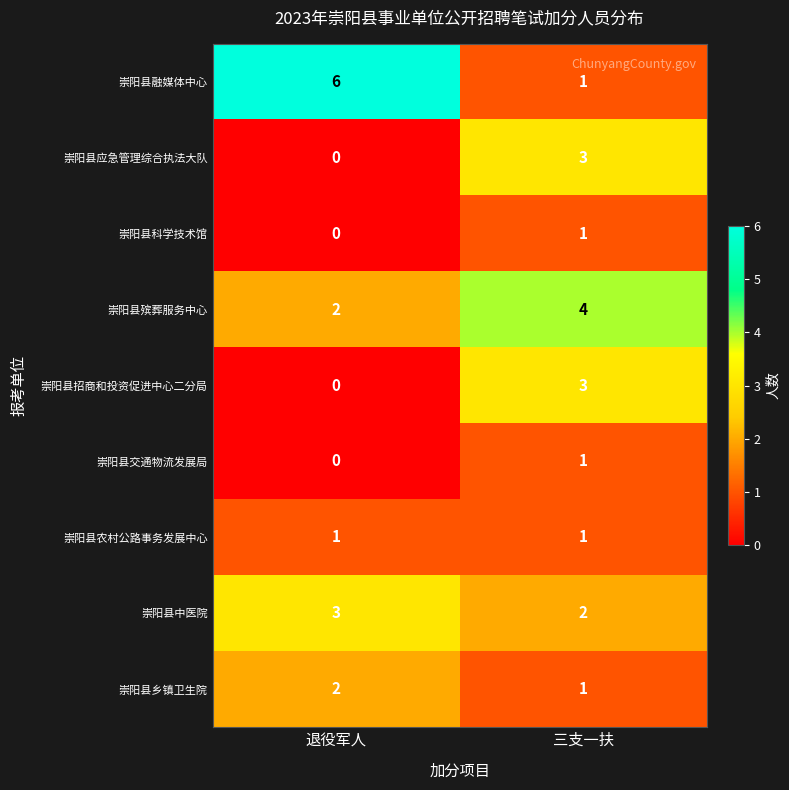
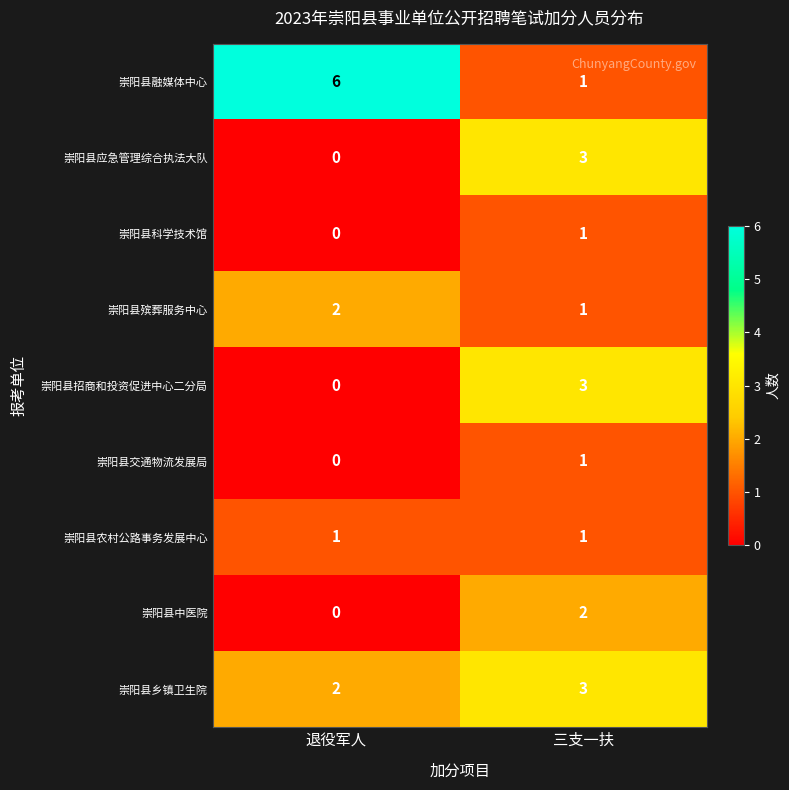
  {
    "崇阳县融媒体中心": {
      "退役军人": 6
    },
    "崇阳县应急管理综合执法大队": {
      "退役军人": 0,
      "三支一扶": 3
    },
    "崇阳县科学技术馆": {
      "退役军人": 0,
      "三支一扶": 1
    },
    "崇阳县殡葬服务中心": {
      "退役军人": 2,
-     "三支一扶": 4
+     "三支一扶": 1
    },
    "崇阳县招商和投资促进中心二分局": {
      "退役军人": 0,
      "三支一扶": 3
    },
    "崇阳县交通物流发展局": {
      "退役军人": 0,
      "三支一扶": 1
    },
    "崇阳县农村公路事务发展中心": {
      "退役军人": 1,
      "三支一扶": 1
    },
    "崇阳县中医院": {
-     "退役军人": 3,
+     "退役军人": 0,
      "三支一扶": 2
    },
    "崇阳县乡镇卫生院": {
      "退役军人": 2,
-     "三支一扶": 1
+     "三支一扶": 3
    }
  }
